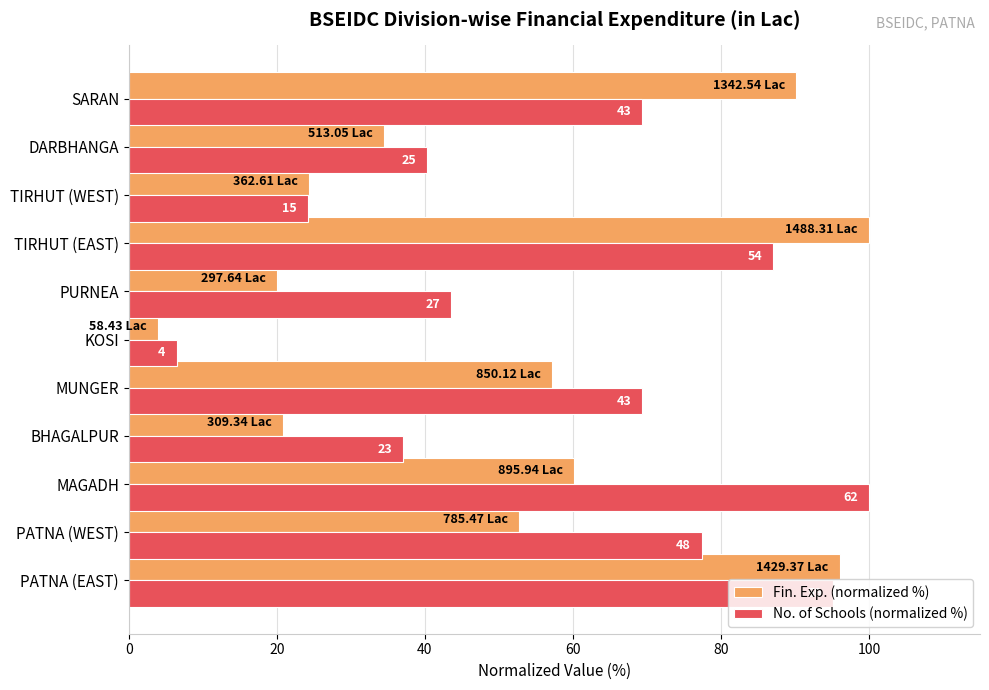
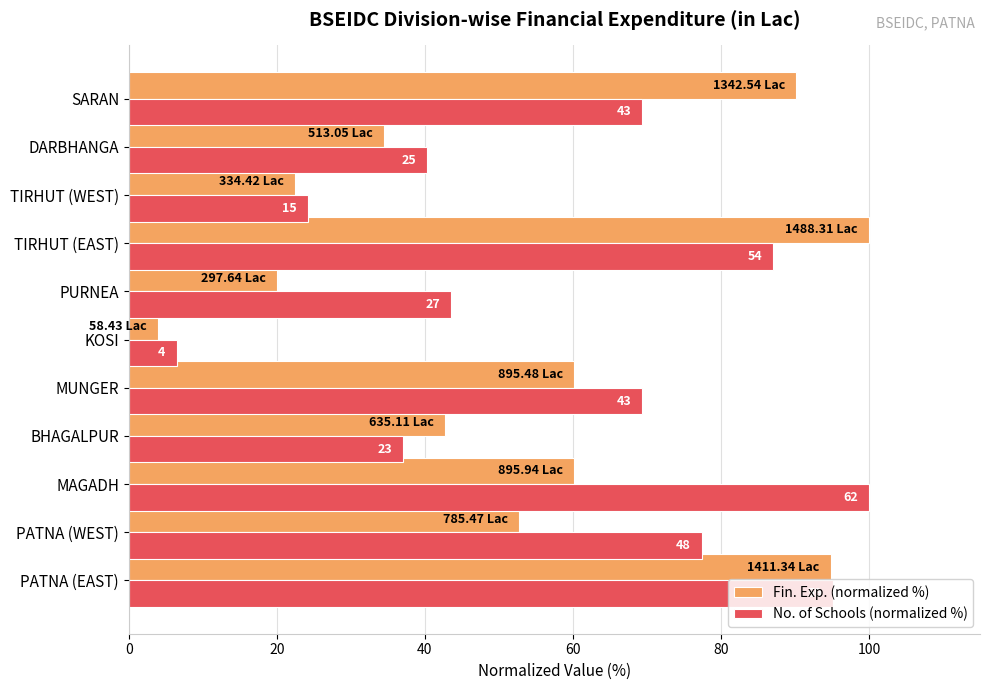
  {
    "Fin. Exp. (normalized %)": {
-     "TIRHUT (WEST)": 362.61,
+     "TIRHUT (WEST)": 334.42,
      "KOSI": 4,
-     "MUNGER": 850.12,
-     "BHAGALPUR": 309.34,
-     "PATNA (EAST)": 1429.37
+     "MUNGER": 895.48,
+     "BHAGALPUR": 635.11,
+     "PATNA (EAST)": 1411.34
    }
  }
